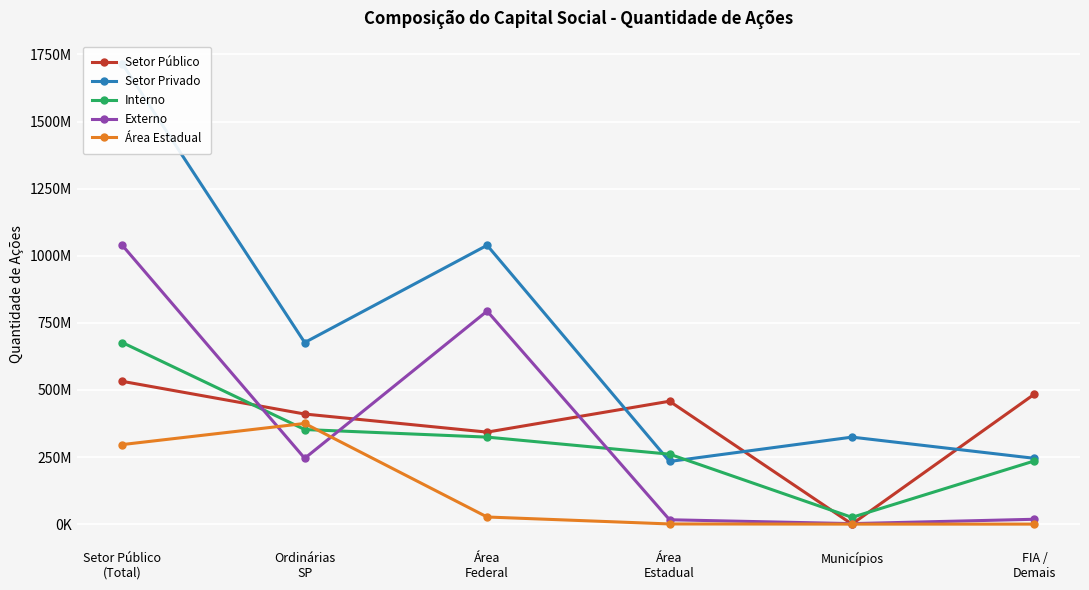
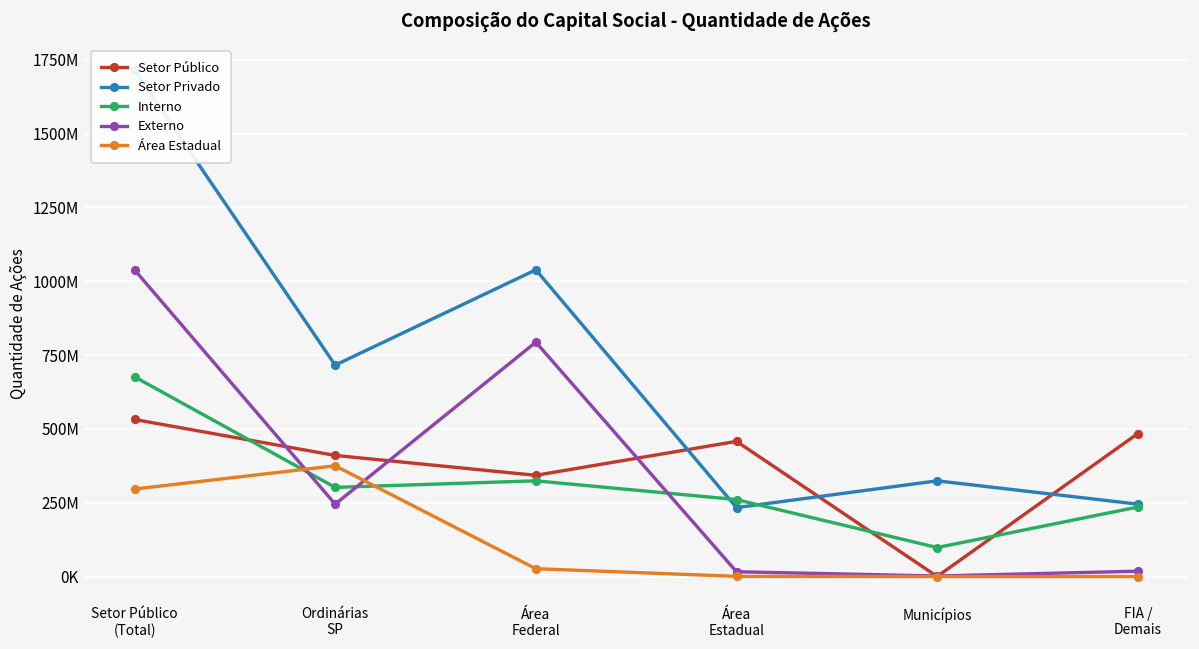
  {
    "Setor Público": {
      "Setor Público (Total)": 530000000,
      "Ordinárias SP": 410000000,
      "Área Federal": 340000000,
      "Área Estadual": 460000000,
      "FIA / Demais": 480000000
    },
    "Setor Privado": {
-     "Ordinárias SP": 680000000,
+     "Ordinárias SP": 720000000,
      "Área Federal": 1040000000,
      "Área Estadual": 230000000,
      "Municípios": 320000000,
      "FIA / Demais": 250000000
    },
    "Interno": {
      "Setor Público (Total)": 680000000,
-     "Ordinárias SP": 350000000,
+     "Ordinárias SP": 300000000,
      "Área Federal": 320000000,
      "Área Estadual": 260000000,
-     "Municípios": 30000000,
+     "Municípios": 100000000,
      "FIA / Demais": 240000000
    },
    "Externo": {
      "Setor Público (Total)": 1040000000,
      "Ordinárias SP": 250000000,
      "Área Federal": 790000000,
      "Área Estadual": 20000000,
      "FIA / Demais": 20000000
    },
    "Área Estadual": {
      "Setor Público (Total)": 300000000,
      "Ordinárias SP": 380000000,
      "Área Federal": 30000000,
      "Área Estadual": 0,
      "FIA / Demais": 0
    }
  }
